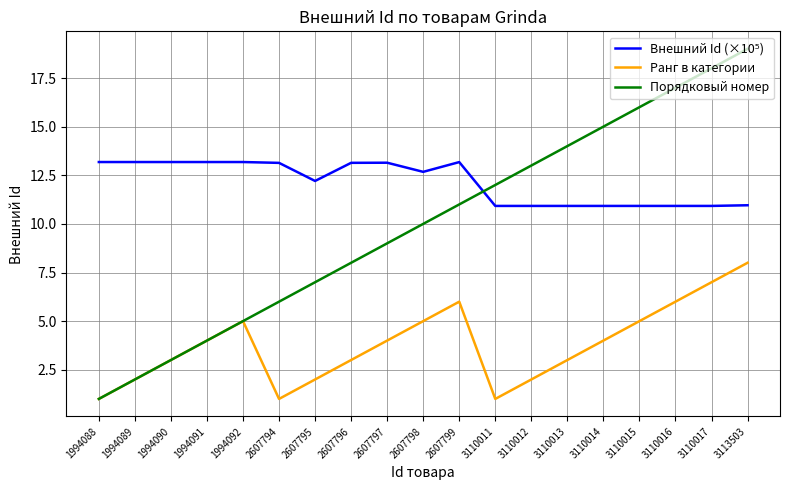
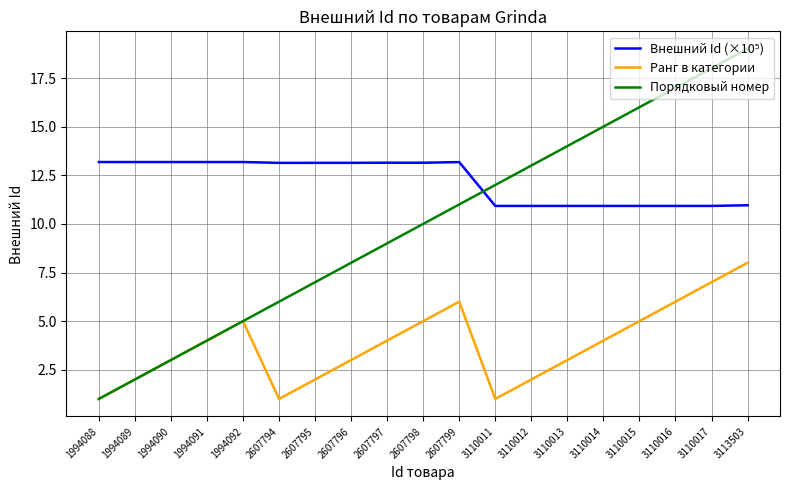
  {
    "Внешний Id (×10⁵)": {
      "1994088": 13.2,
      "1994089": 13.2,
      "1994090": 13.2,
      "1994091": 13.2,
      "1994092": 13.2,
      "2607794": 13.1,
-     "2607795": 12.2,
+     "2607795": 13.1,
      "2607796": 13.1,
      "2607797": 13.1,
-     "2607798": 12.7,
+     "2607798": 13.1,
      "2607799": 13.2,
      "3110011": 10.9,
      "3110012": 10.9,
      "3110013": 10.9,
      "3110014": 10.9,
      "3110015": 10.9,
      "3110016": 10.9,
      "3110017": 10.9,
      "3113503": 11.0
    },
    "Ранг в категории": {
      "2607794": 1.0,
      "2607795": 2.0,
      "2607796": 3.0,
      "2607797": 4.0,
      "2607798": 5.0,
      "2607799": 6.0,
      "3110011": 1.0,
      "3110012": 2.0,
      "3110013": 3.0,
      "3110014": 4.0,
      "3110015": 5.0,
      "3110016": 6.0,
      "3110017": 7.0,
      "3113503": 8.0
    },
    "Порядковый номер": {
      "2607794": 6.0,
      "2607795": 7.0,
      "2607796": 8.0,
      "2607797": 9.0,
      "2607798": 10.0,
      "2607799": 11.0,
      "3110011": 12.0,
      "3110012": 13.0,
      "3110013": 14.0,
      "3110014": 15.0,
      "3110015": 16.0
    }
  }
